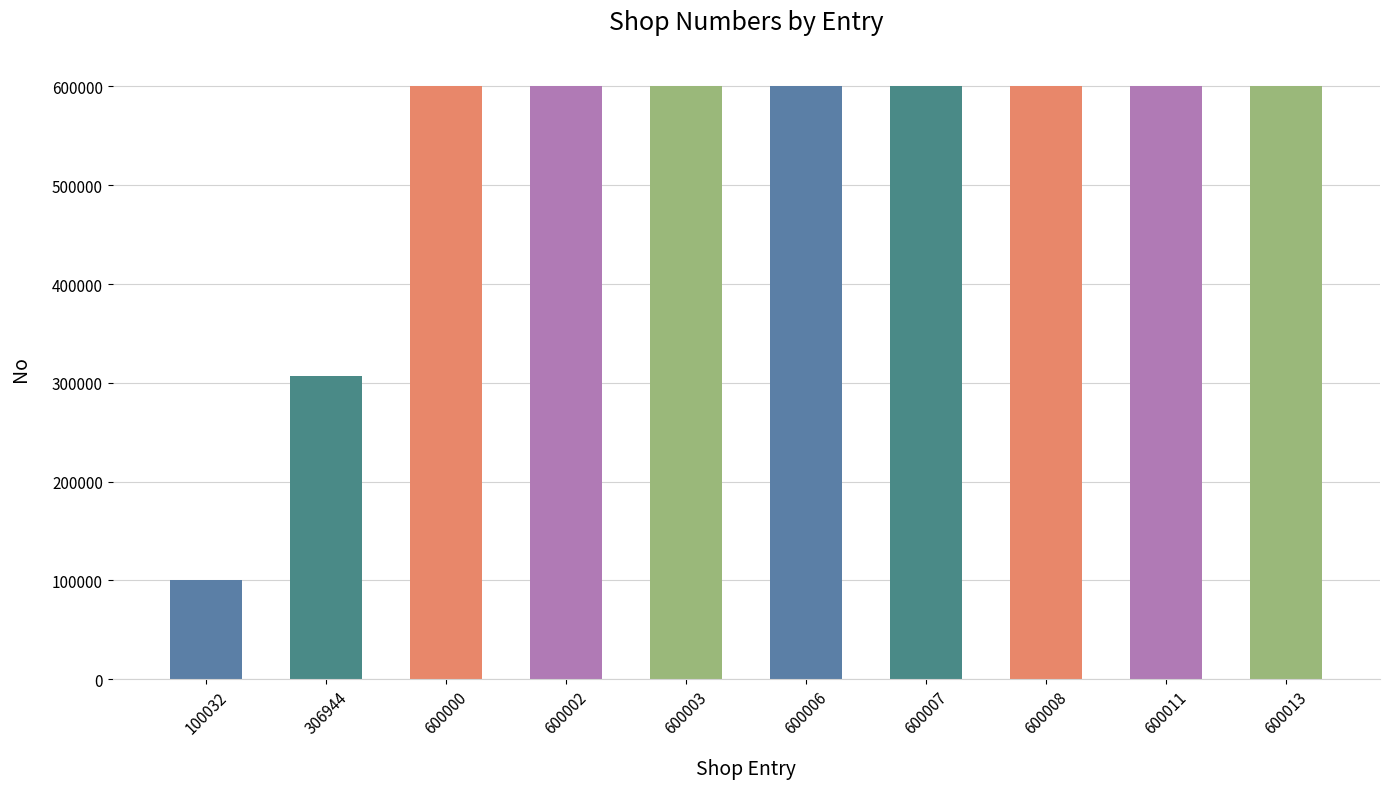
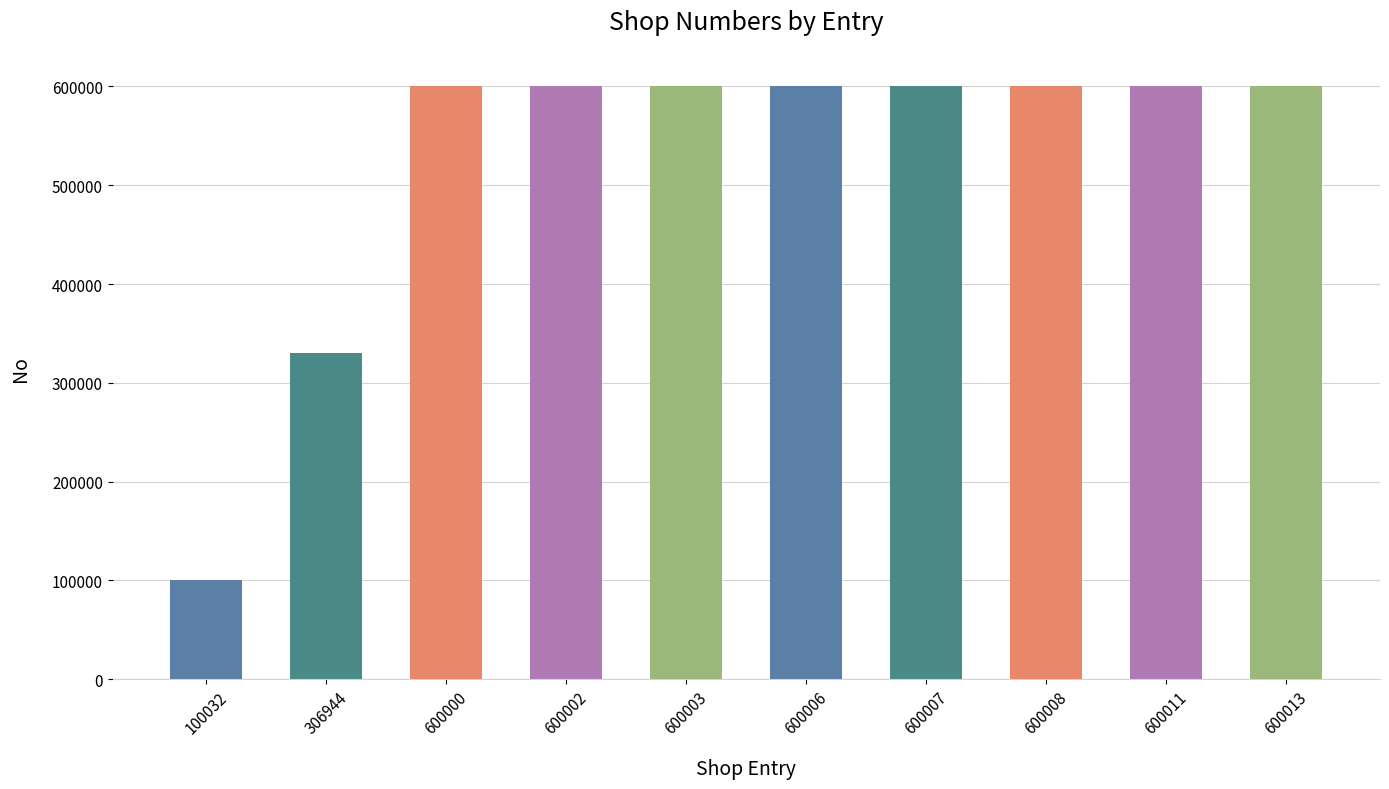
  {
    "100032": 100000,
-   "306944": 310000,
+   "306944": 330000,
    "600000": 600000,
    "600002": 600000,
    "600003": 600000,
    "600006": 600000,
    "600007": 600000,
    "600008": 600000,
    "600011": 600000,
    "600013": 600000
  }
